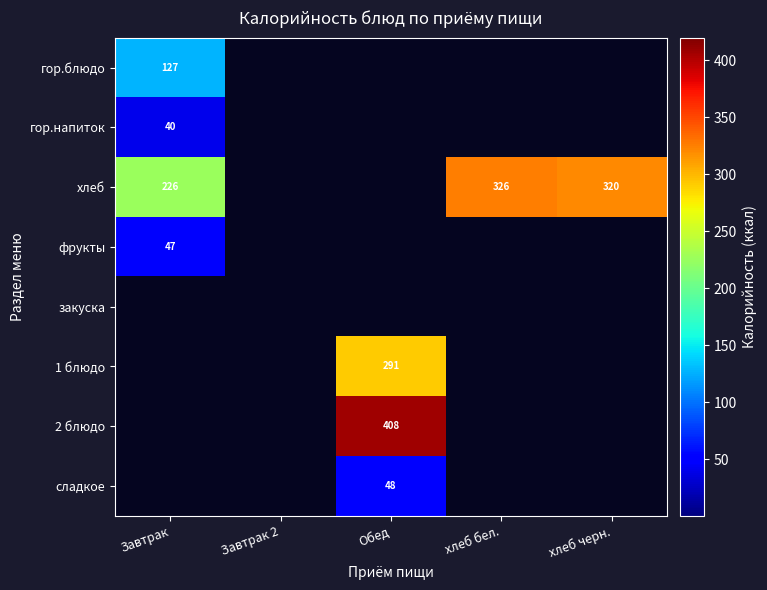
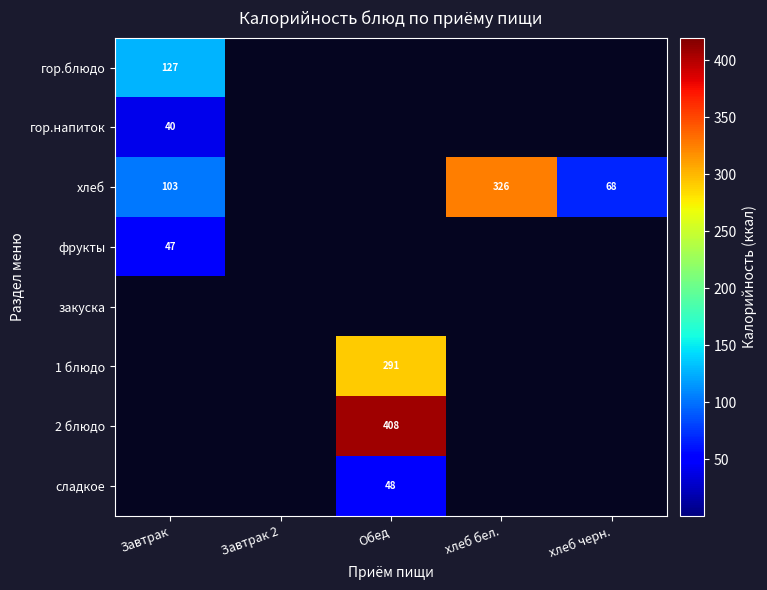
  {
    "гор.блюдо": {
      "Завтрак": 127
    },
    "гор.напиток": {
      "Завтрак": 40
    },
    "хлеб": {
-     "Завтрак": 226,
+     "Завтрак": 103,
      "хлеб бел.": 326,
-     "хлеб черн.": 320
+     "хлеб черн.": 68
    },
    "фрукты": {
      "Завтрак": 47
    },
    "1 блюдо": {
      "Обед": 291
    },
    "2 блюдо": {
      "Обед": 408
    },
    "сладкое": {
      "Обед": 48
    }
  }
